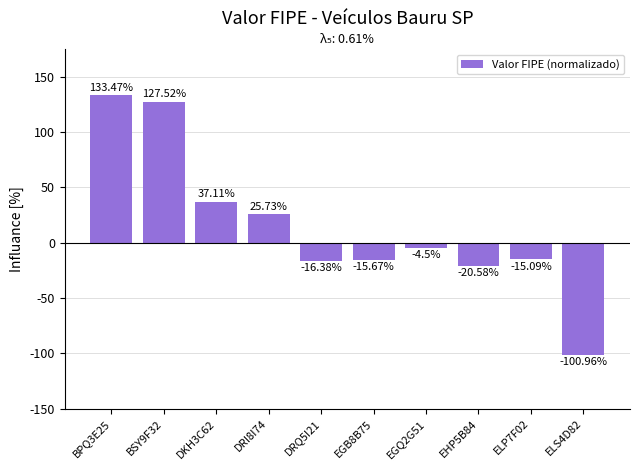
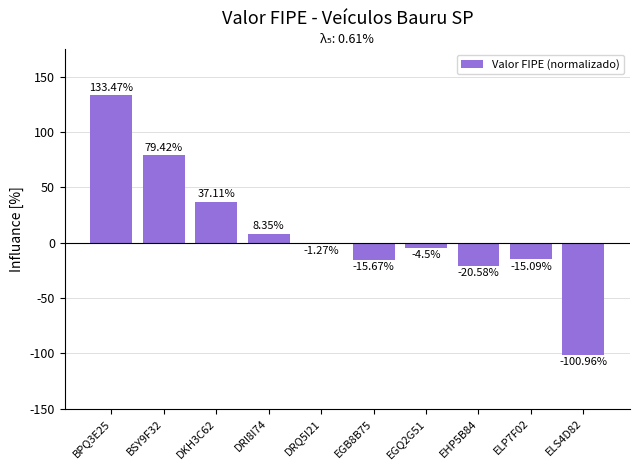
  {
    "BPQ3E25": "133.47%",
-   "BSY9F32": "127.52%",
+   "BSY9F32": "79.42%",
    "DKH3C62": "37.11%",
-   "DRI8I74": "25.73%",
-   "DRQ5I21": "-16.38%",
+   "DRI8I74": "8.35%",
+   "DRQ5I21": "-1.27%",
    "EGB8B75": "-15.67%",
    "EGQ2G51": "-4.5%",
    "EHP5B84": "-20.58%",
    "ELP7F02": "-15.09%",
    "ELS4D82": "-100.96%"
  }
